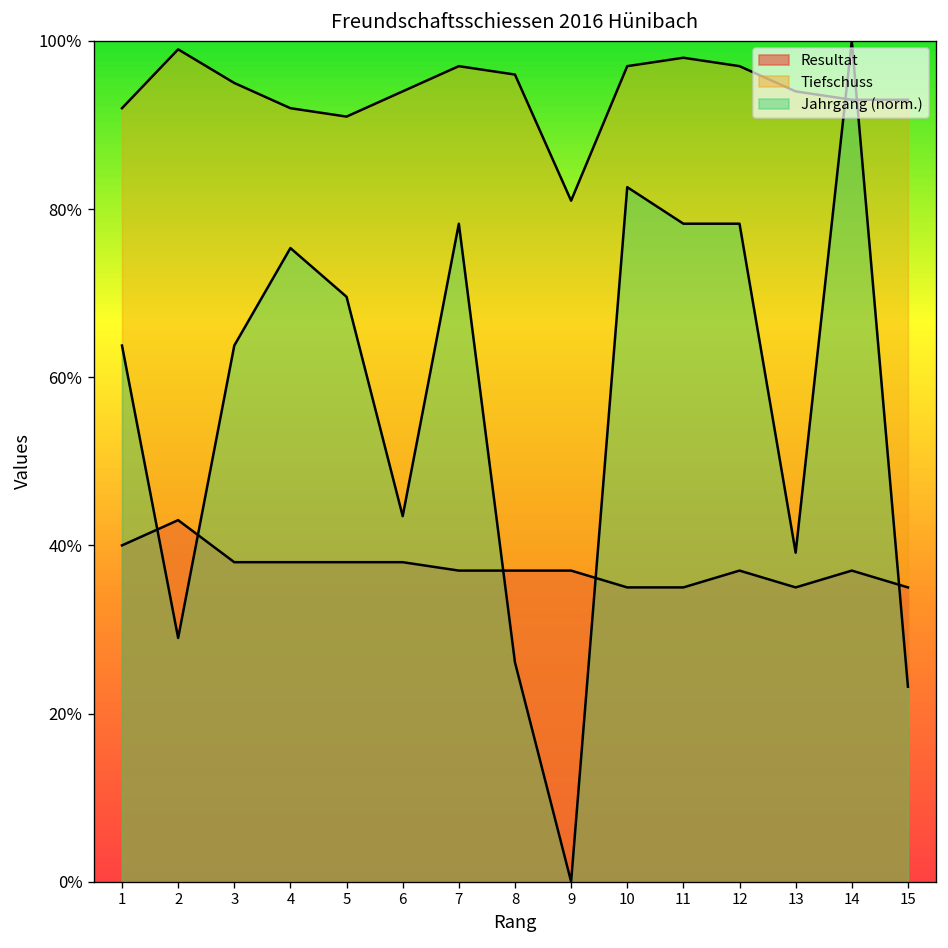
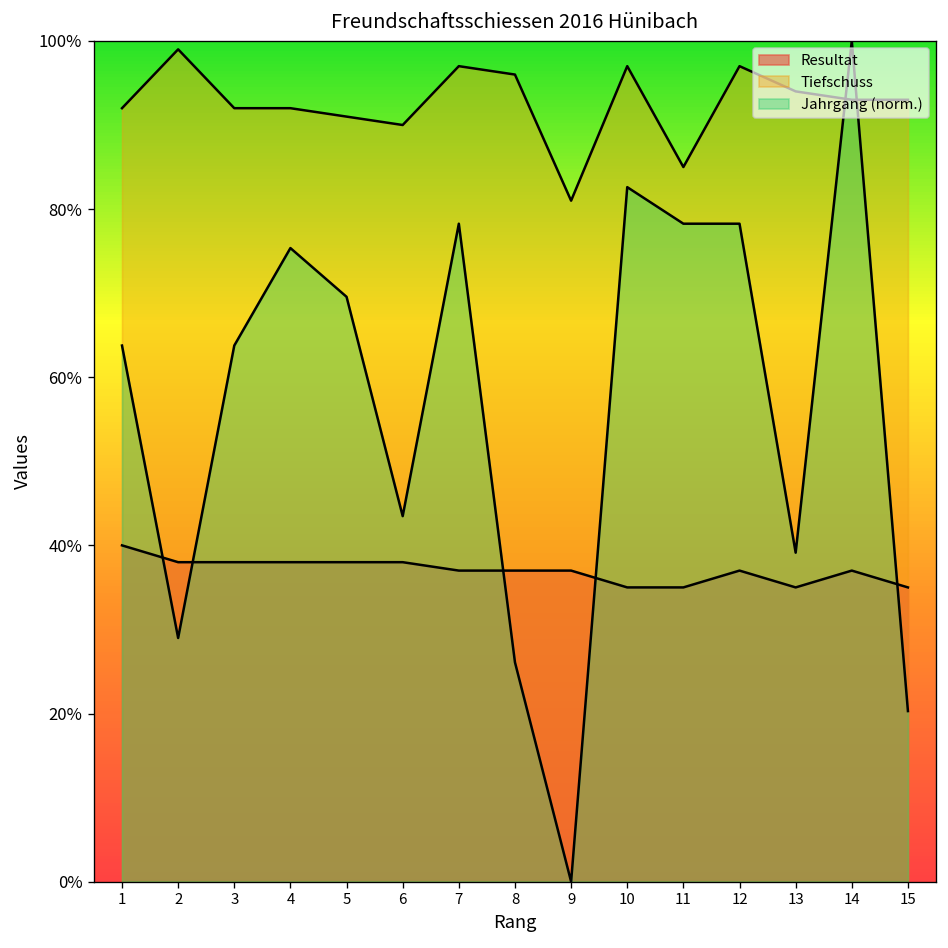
  {
    "Resultat": {
      "1": "40%",
-     "2": "43%",
+     "2": "38%",
      "3": "38%",
      "4": "38%",
      "5": "38%",
      "6": "38%",
      "7": "37%",
      "8": "37%",
      "9": "37%",
      "10": "35%",
      "11": "35%",
      "12": "37%",
      "13": "35%",
      "14": "37%",
      "15": "35%"
    },
    "Tiefschuss": {
      "1": "92%",
      "2": "99%",
-     "3": "95%",
+     "3": "92%",
      "4": "92%",
      "5": "91%",
-     "6": "94%",
+     "6": "90%",
      "7": "97%",
      "8": "96%",
      "9": "81%",
      "10": "97%",
-     "11": "98%",
+     "11": "85%",
      "12": "97%"
    },
    "Jahrgang (norm.)": {
      "1": "64%",
      "2": "29%",
      "3": "64%",
      "4": "75%",
      "5": "70%",
      "6": "43%",
      "7": "78%",
      "8": "26%",
      "9": "0%",
      "10": "83%",
      "11": "78%",
      "12": "78%",
      "13": "39%",
      "14": "100%",
-     "15": "23%"
+     "15": "20%"
    }
  }
